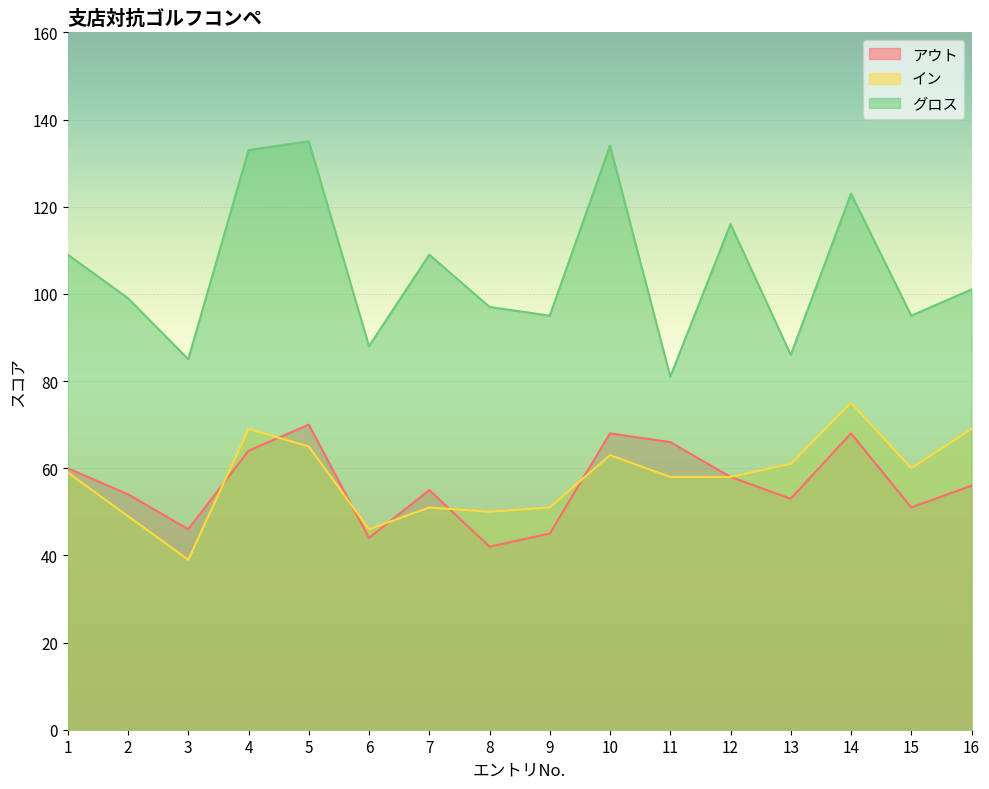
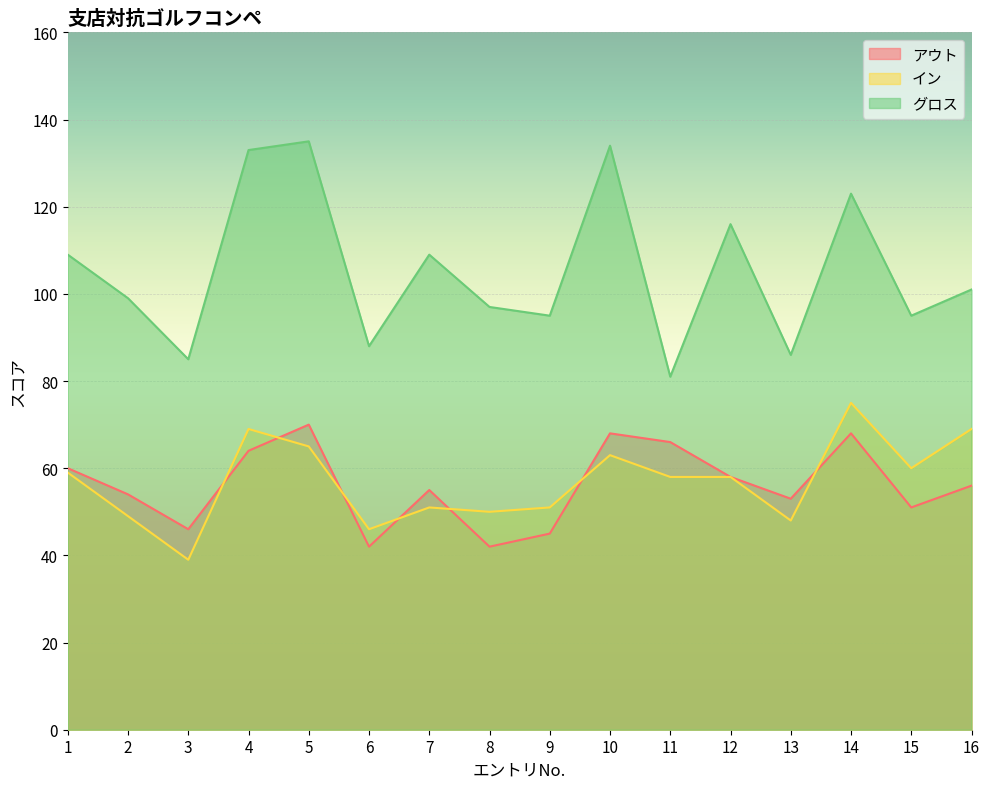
  {
    "アウト": {
      "1": 60,
      "2": 54,
      "3": 46,
      "4": 64,
      "5": 70,
-     "6": 44,
+     "6": 42,
      "7": 55,
      "8": 42,
      "9": 45,
      "10": 68,
      "11": 66,
      "13": 53,
      "14": 68,
      "15": 51,
      "16": 56
    },
    "イン": {
      "1": 59,
      "2": 49,
      "3": 39,
      "4": 69,
      "5": 65,
      "6": 46,
      "7": 51,
      "8": 50,
      "9": 51,
      "10": 63,
      "11": 58,
-     "13": 61,
+     "13": 48,
      "14": 75,
      "15": 60,
      "16": 69
    },
    "グロス": {
      "1": 109,
      "2": 99,
      "3": 85,
      "4": 133,
      "5": 135,
      "6": 88,
      "7": 109,
      "8": 97,
      "9": 95,
      "10": 134,
      "11": 81,
      "12": 116,
      "13": 86,
      "14": 123,
      "15": 95,
      "16": 101
    }
  }
